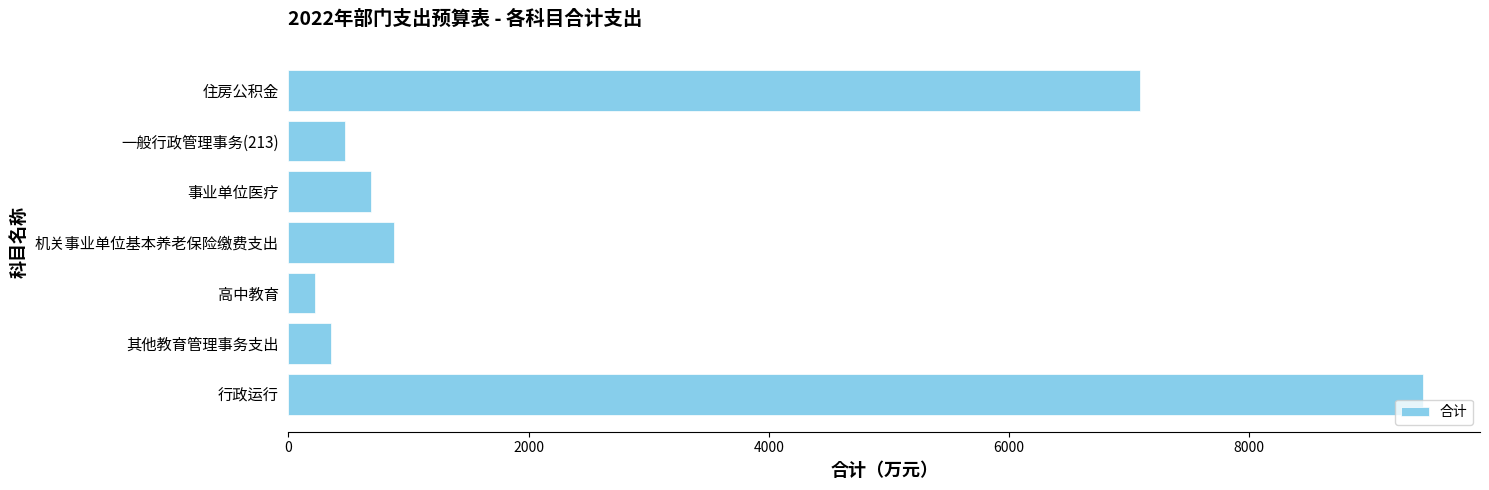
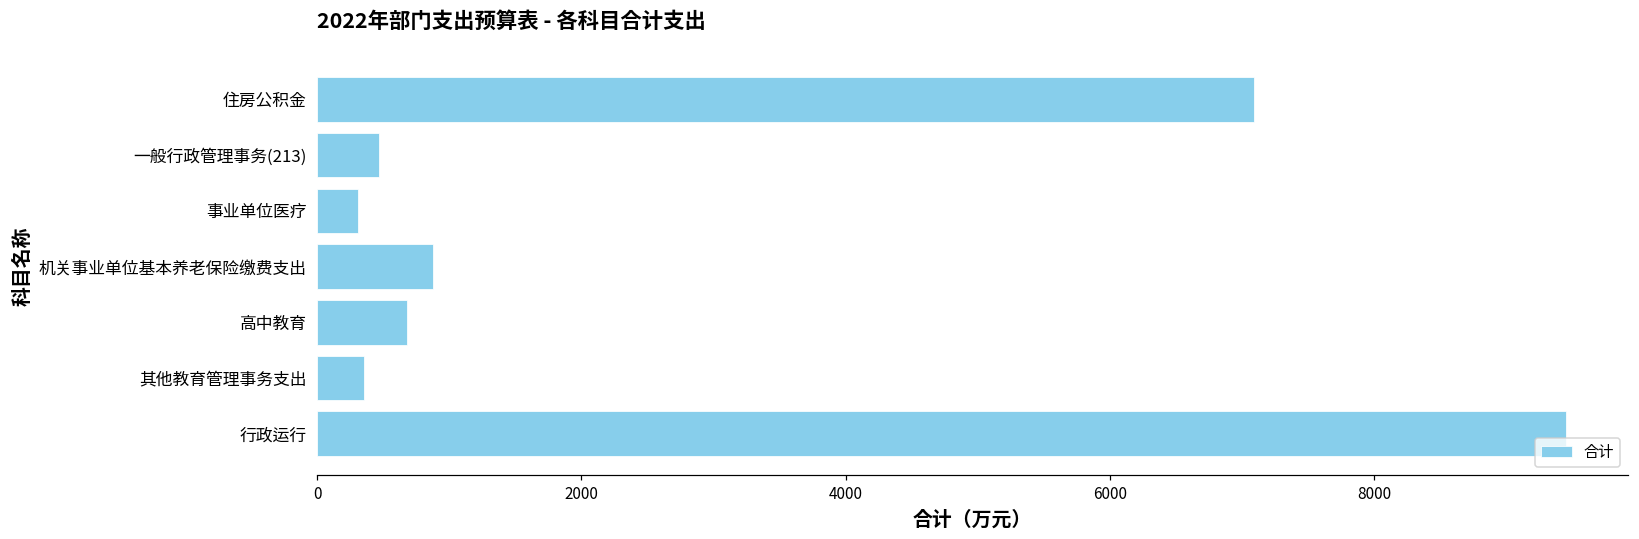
  {
    "住房公积金": 7090,
    "一般行政管理事务(213)": 470,
-   "事业单位医疗": 690,
+   "事业单位医疗": 310,
    "机关事业单位基本养老保险缴费支出": 880,
-   "高中教育": 220,
+   "高中教育": 680,
    "其他教育管理事务支出": 360,
    "行政运行": 9450
  }
